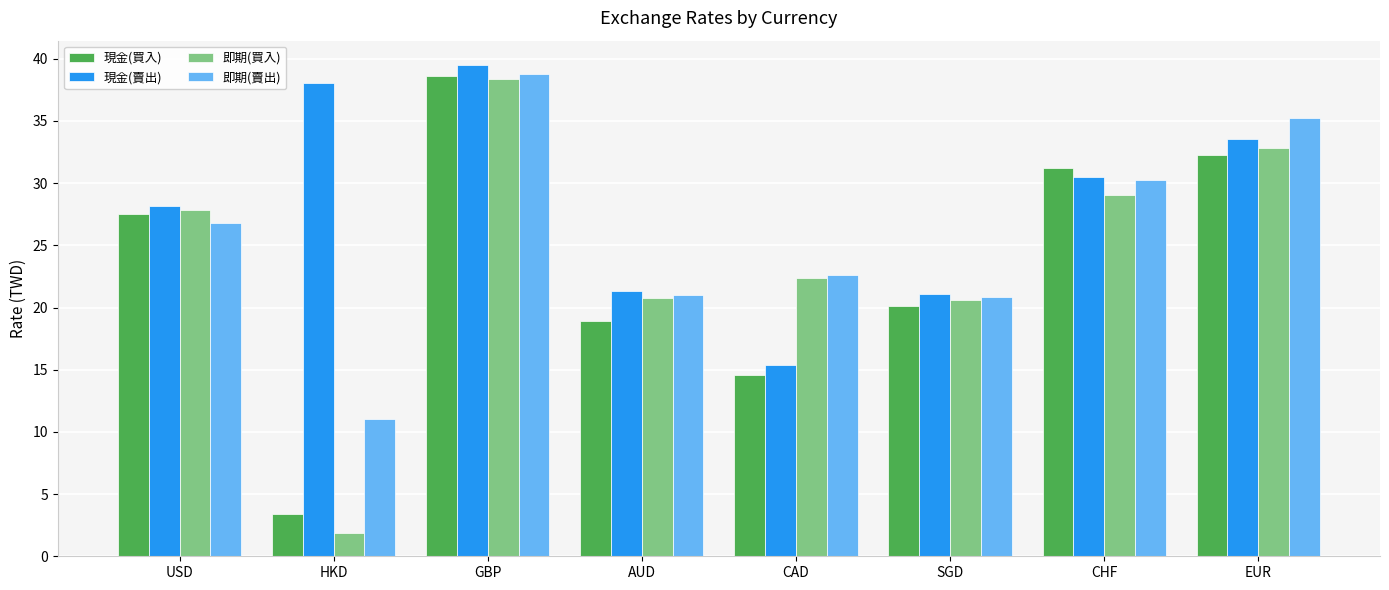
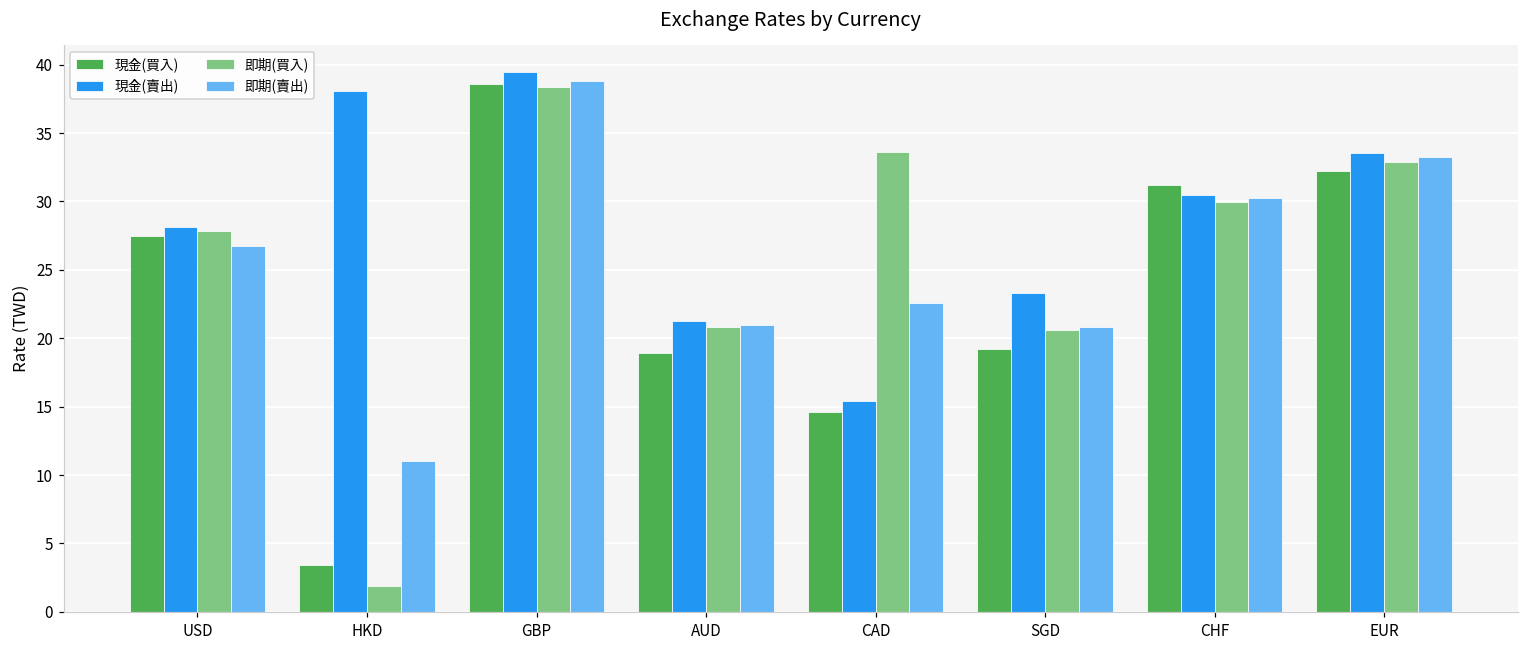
  {
    "現金(買入)": {
      "USD": 27.5,
      "HKD": 3.4,
      "GBP": 38.6,
      "AUD": 18.9,
      "CAD": 14.6,
-     "SGD": 20.2,
+     "SGD": 19.2,
      "CHF": 31.2,
      "EUR": 32.2
    },
    "現金(賣出)": {
      "USD": 28.2,
      "HKD": 38.1,
      "GBP": 39.5,
      "AUD": 21.3,
      "CAD": 15.4,
-     "SGD": 21.1,
+     "SGD": 23.3,
      "CHF": 30.5,
      "EUR": 33.6
    },
    "即期(買入)": {
      "USD": 27.8,
      "HKD": 1.9,
      "GBP": 38.4,
      "AUD": 20.8,
-     "CAD": 22.4,
+     "CAD": 33.6,
      "SGD": 20.6,
-     "CHF": 29.1,
+     "CHF": 30.0,
      "EUR": 32.9
    },
    "即期(賣出)": {
      "USD": 26.8,
      "HKD": 11.0,
      "GBP": 38.8,
      "AUD": 21.0,
      "CAD": 22.6,
      "SGD": 20.8,
      "CHF": 30.2,
-     "EUR": 35.2
+     "EUR": 33.3
    }
  }
